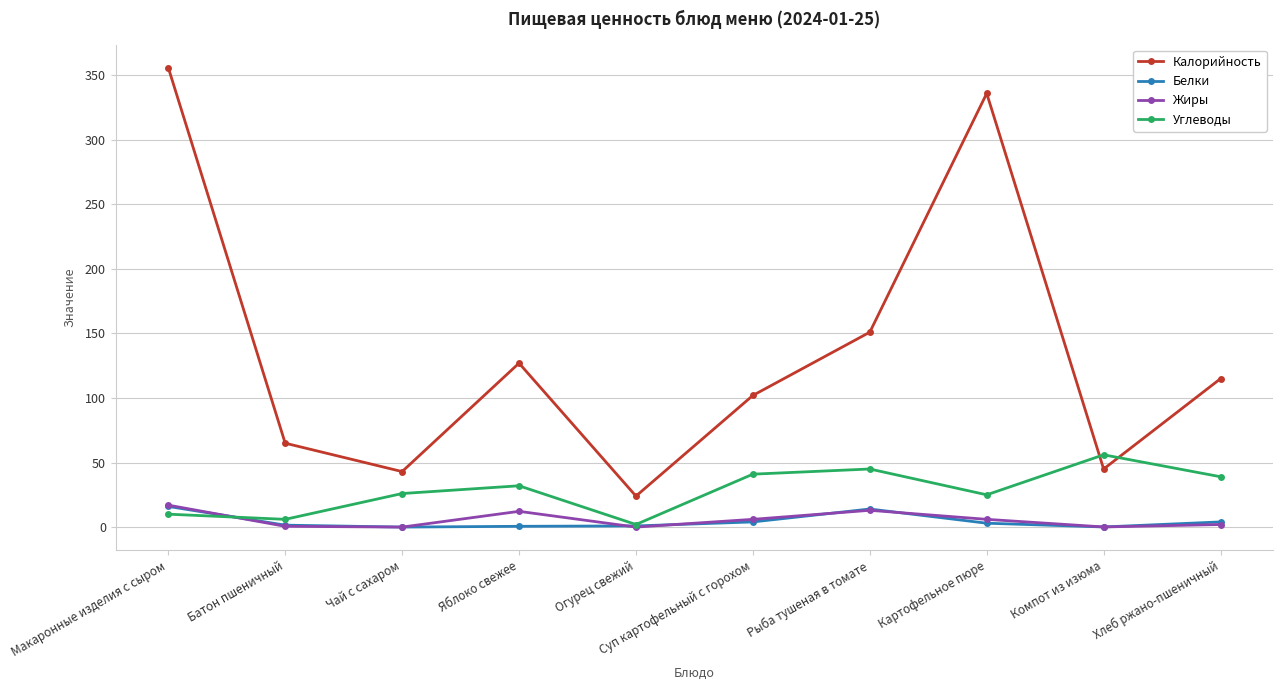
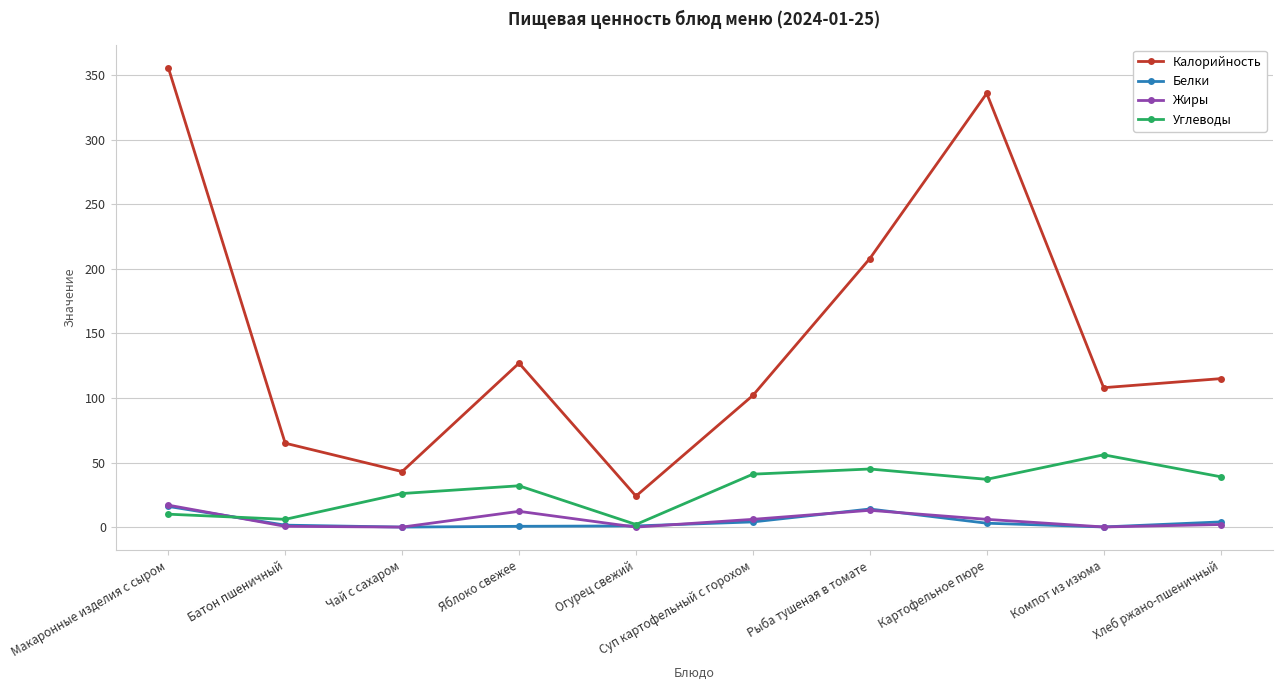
  {
    "Калорийность": {
      "Макаронные изделия с сыром": 356,
      "Батон пшеничный": 65,
      "Чай с сахаром": 43,
      "Яблоко свежее": 127,
      "Огурец свежий": 24,
      "Суп картофельный с горохом": 102,
-     "Рыба тушеная в томате": 151,
+     "Рыба тушеная в томате": 208,
      "Картофельное пюре": 336,
-     "Компот из изюма": 45,
+     "Компот из изюма": 108,
      "Хлеб ржано-пшеничный": 115
    },
    "Белки": {
      "Яблоко свежее": 1,
      "Суп картофельный с горохом": 4,
      "Картофельное пюре": 3,
      "Хлеб ржано-пшеничный": 4
    },
    "Жиры": {
      "Яблоко свежее": 12,
      "Суп картофельный с горохом": 6,
      "Картофельное пюре": 6,
      "Хлеб ржано-пшеничный": 2
    },
    "Углеводы": {
      "Макаронные изделия с сыром": 10,
      "Батон пшеничный": 6,
      "Чай с сахаром": 26,
      "Яблоко свежее": 32,
      "Суп картофельный с горохом": 41,
      "Рыба тушеная в томате": 45,
-     "Картофельное пюре": 25,
+     "Картофельное пюре": 37,
      "Компот из изюма": 56,
      "Хлеб ржано-пшеничный": 39
    }
  }
